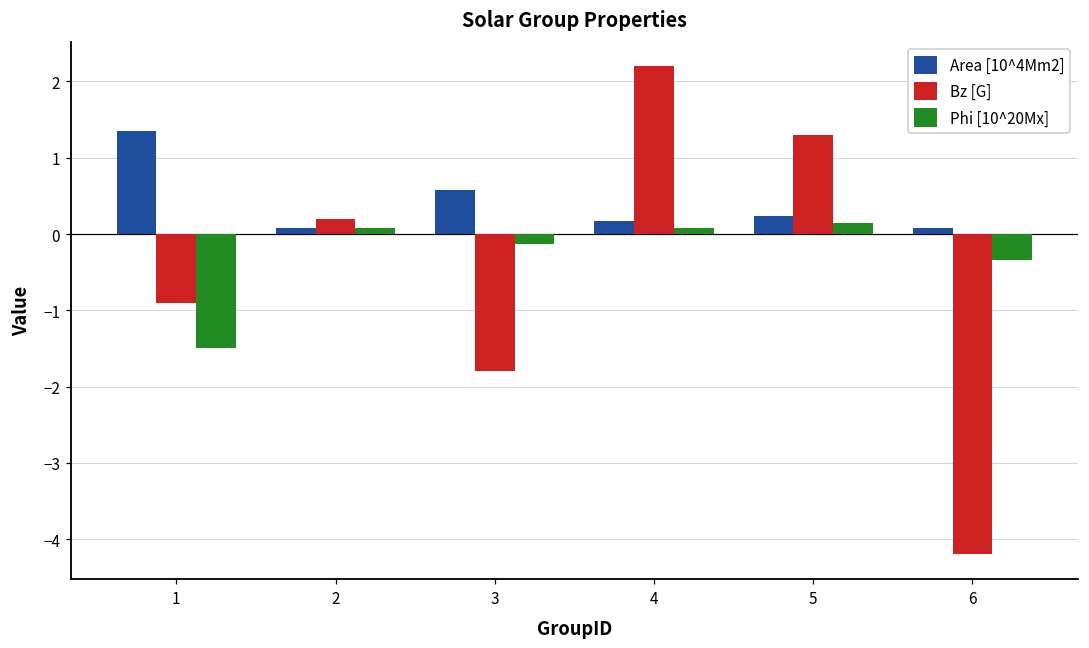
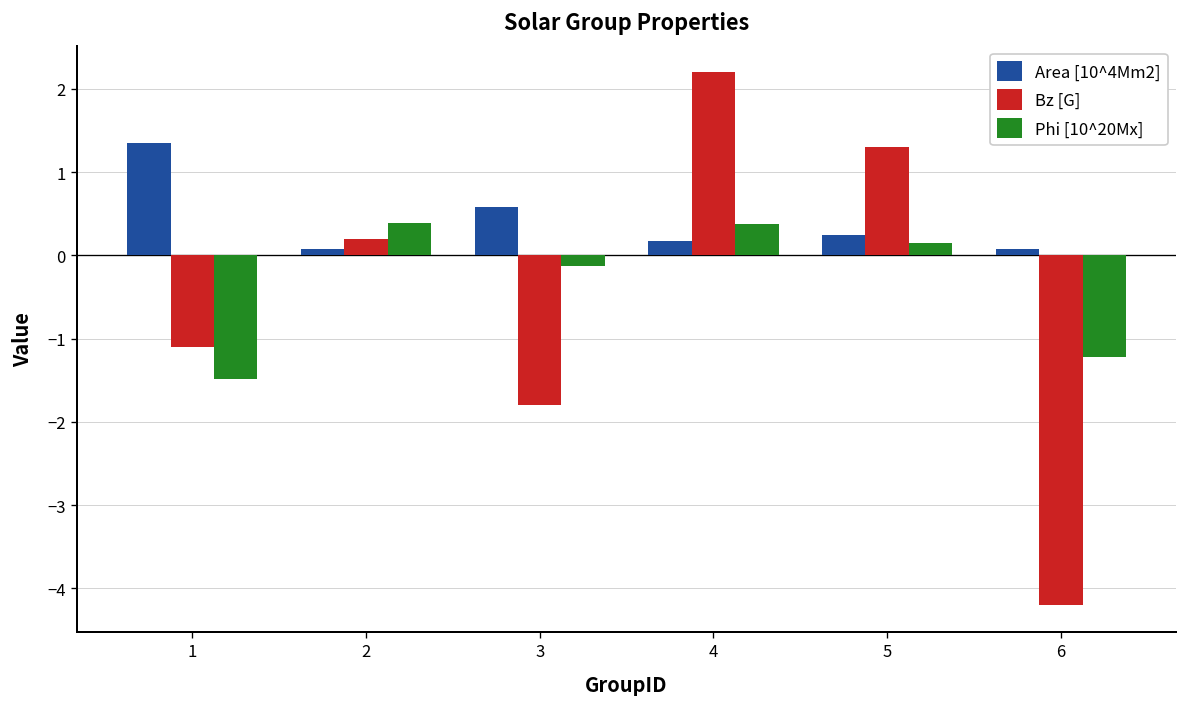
  {
    "Area [10^4Mm2]": {
      "1": 1.4,
      "2": 0.1,
      "3": 0.6,
      "4": 0.2,
      "5": 0.2,
      "6": 0.1
    },
    "Bz [G]": {
-     "1": -0.9,
+     "1": -1.1,
      "2": 0.2,
      "3": -1.8,
      "4": 2.2,
      "5": 1.3,
      "6": -4.2
    },
    "Phi [10^20Mx]": {
      "1": -1.5,
-     "2": 0.1,
+     "2": 0.4,
      "3": -0.1,
-     "4": 0.1,
+     "4": 0.4,
      "5": 0.2,
-     "6": -0.3
+     "6": -1.2
    }
  }
